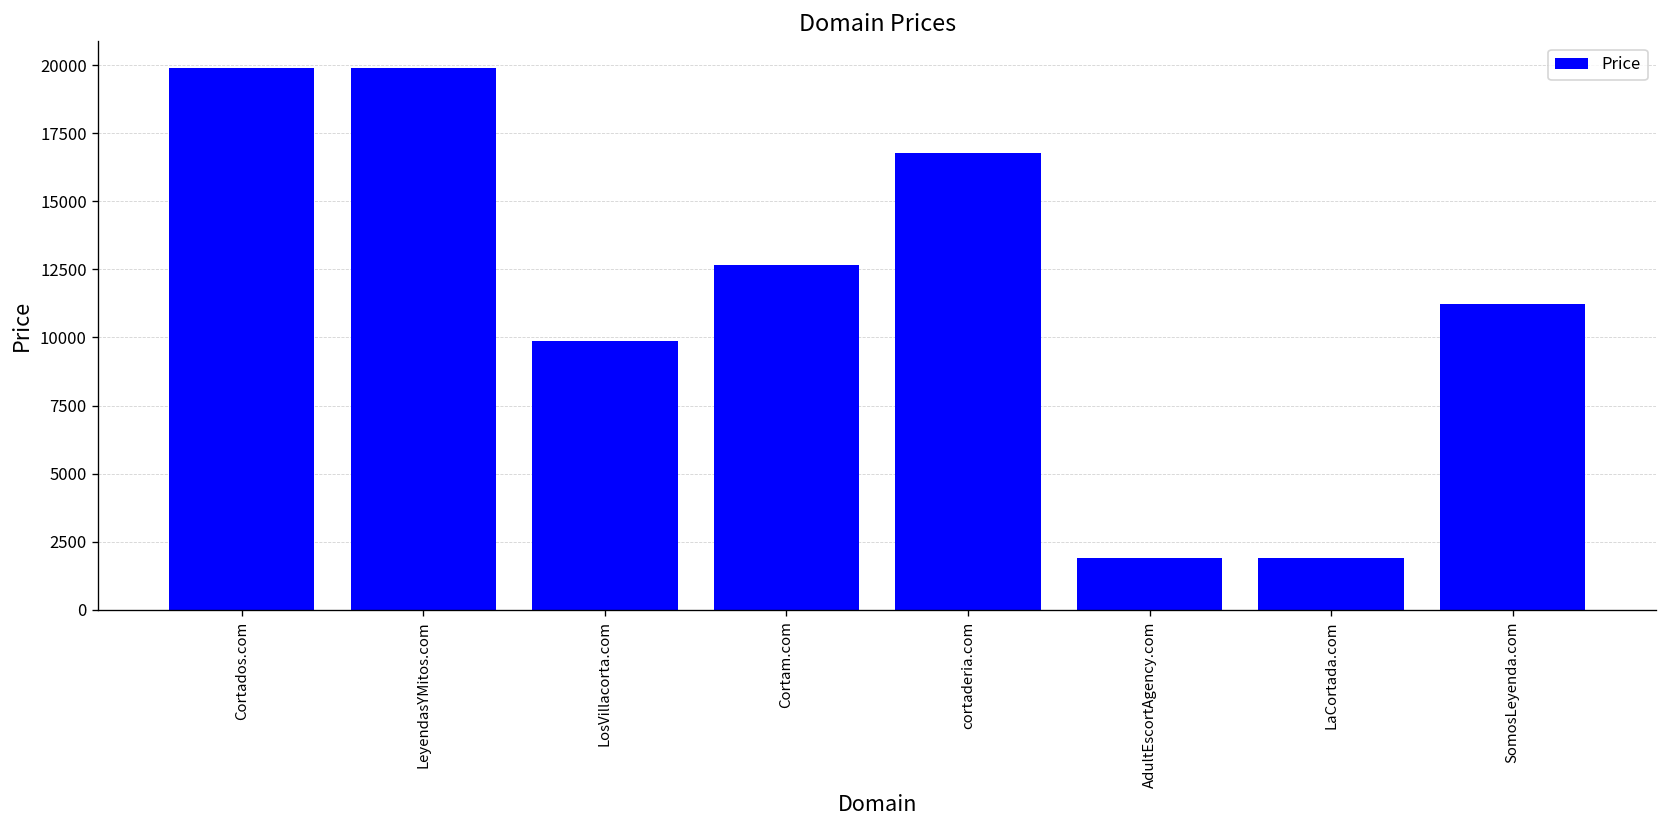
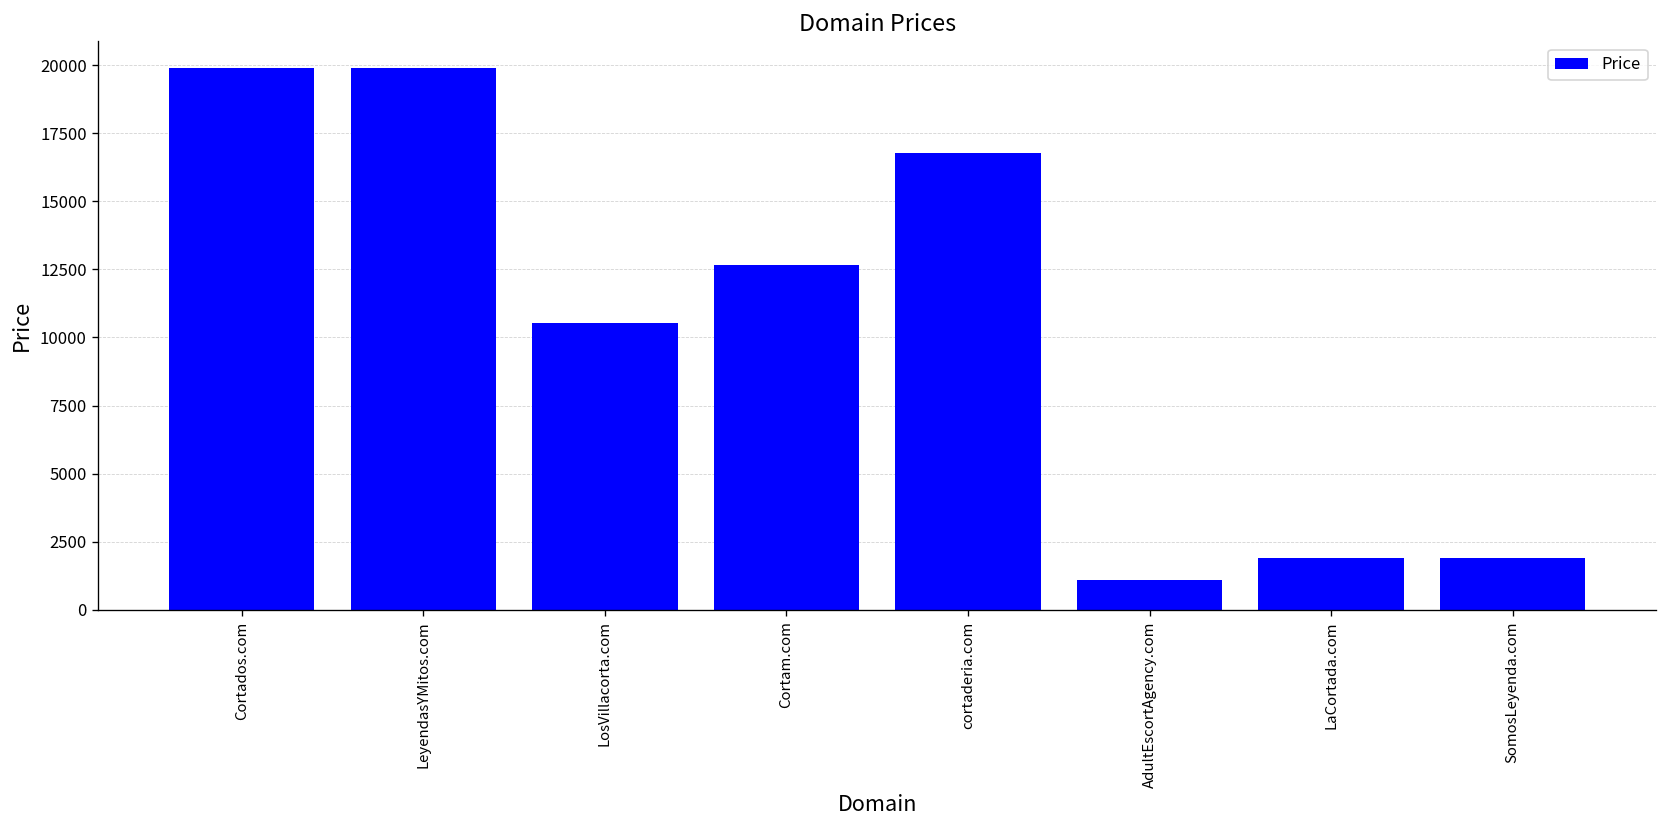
  {
    "Cortados.com": 19900,
    "LeyendasYMitos.com": 19900,
-   "LosVillacorta.com": 9900,
+   "LosVillacorta.com": 10500,
    "Cortam.com": 12700,
    "cortaderia.com": 16800,
-   "AdultEscortAgency.com": 1900,
+   "AdultEscortAgency.com": 1100,
    "LaCortada.com": 1900,
-   "SomosLeyenda.com": 11200
+   "SomosLeyenda.com": 1900
  }
